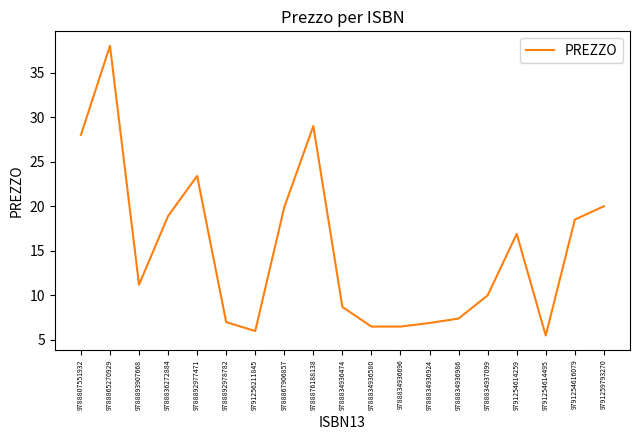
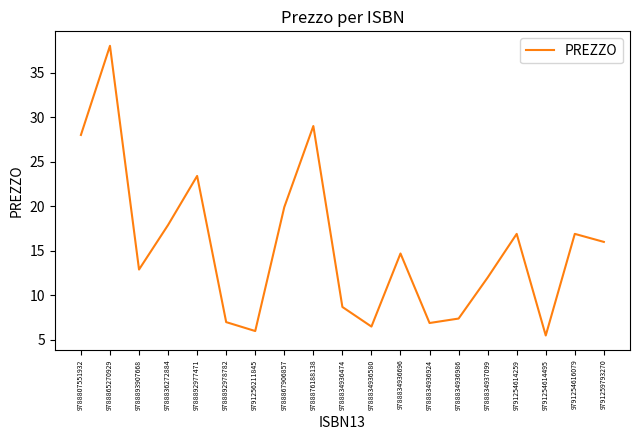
  {
    "9788807551932": 28,
    "9788865270929": 38,
-   "9788893907668": 11,
-   "9788836272884": 19,
+   "9788893907668": 13,
+   "9788836272884": 18,
    "9788892977471": 23,
    "9788892978782": 7,
    "9791256211845": 6,
    "9788867906857": 20,
    "9788876188138": 29,
    "9788834936474": 9,
    "9788834936580": 7,
-   "9788834936696": 7,
+   "9788834936696": 15,
    "9788834936924": 7,
    "9788834936986": 7,
-   "9788834937099": 10,
+   "9788834937099": 12,
    "9791254614259": 17,
    "9791254614495": 6,
-   "9791254616079": 19,
-   "9791259793270": 20
+   "9791254616079": 17,
+   "9791259793270": 16
  }
